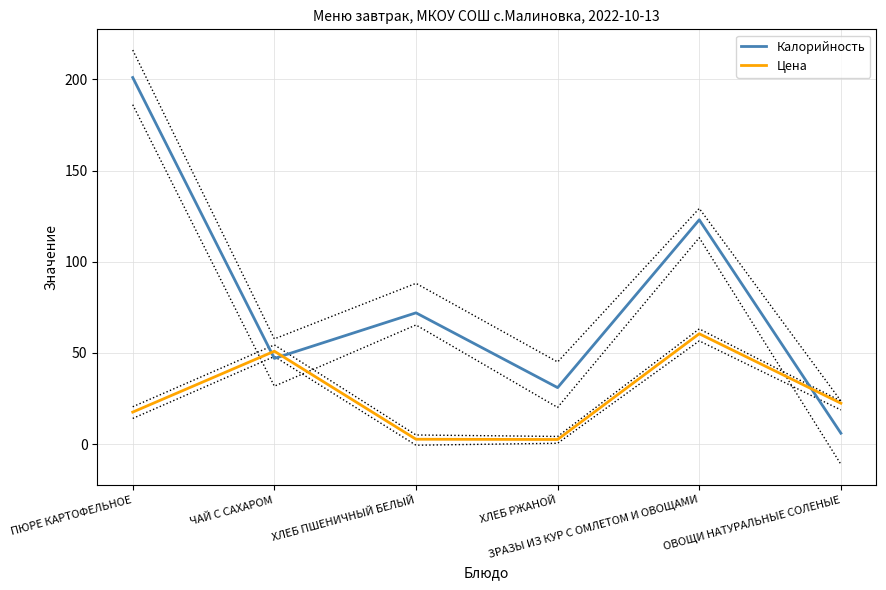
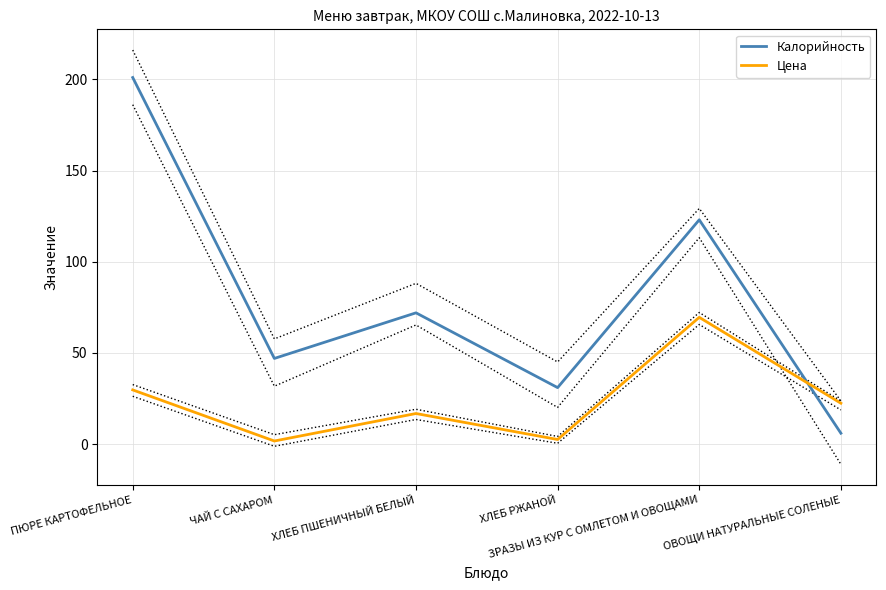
  {
    "Калорийность": {
      "ПЮРЕ КАРТОФЕЛЬНОЕ": 201,
      "ХЛЕБ ПШЕНИЧНЫЙ БЕЛЫЙ": 72,
      "ХЛЕБ РЖАНОЙ": 31,
      "ЗРАЗЫ ИЗ КУР С ОМЛЕТОМ И ОВОЩАМИ": 123,
      "ОВОЩИ НАТУРАЛЬНЫЕ СОЛЕНЫЕ": 6
    },
    "Цена": {
-     "ПЮРЕ КАРТОФЕЛЬНОЕ": 18,
-     "ЧАЙ С САХАРОМ": 51,
-     "ХЛЕБ ПШЕНИЧНЫЙ БЕЛЫЙ": 3,
+     "ПЮРЕ КАРТОФЕЛЬНОЕ": 30,
+     "ЧАЙ С САХАРОМ": 2,
+     "ХЛЕБ ПШЕНИЧНЫЙ БЕЛЫЙ": 17,
      "ХЛЕБ РЖАНОЙ": 3,
-     "ЗРАЗЫ ИЗ КУР С ОМЛЕТОМ И ОВОЩАМИ": 61
+     "ЗРАЗЫ ИЗ КУР С ОМЛЕТОМ И ОВОЩАМИ": 70
    }
  }
